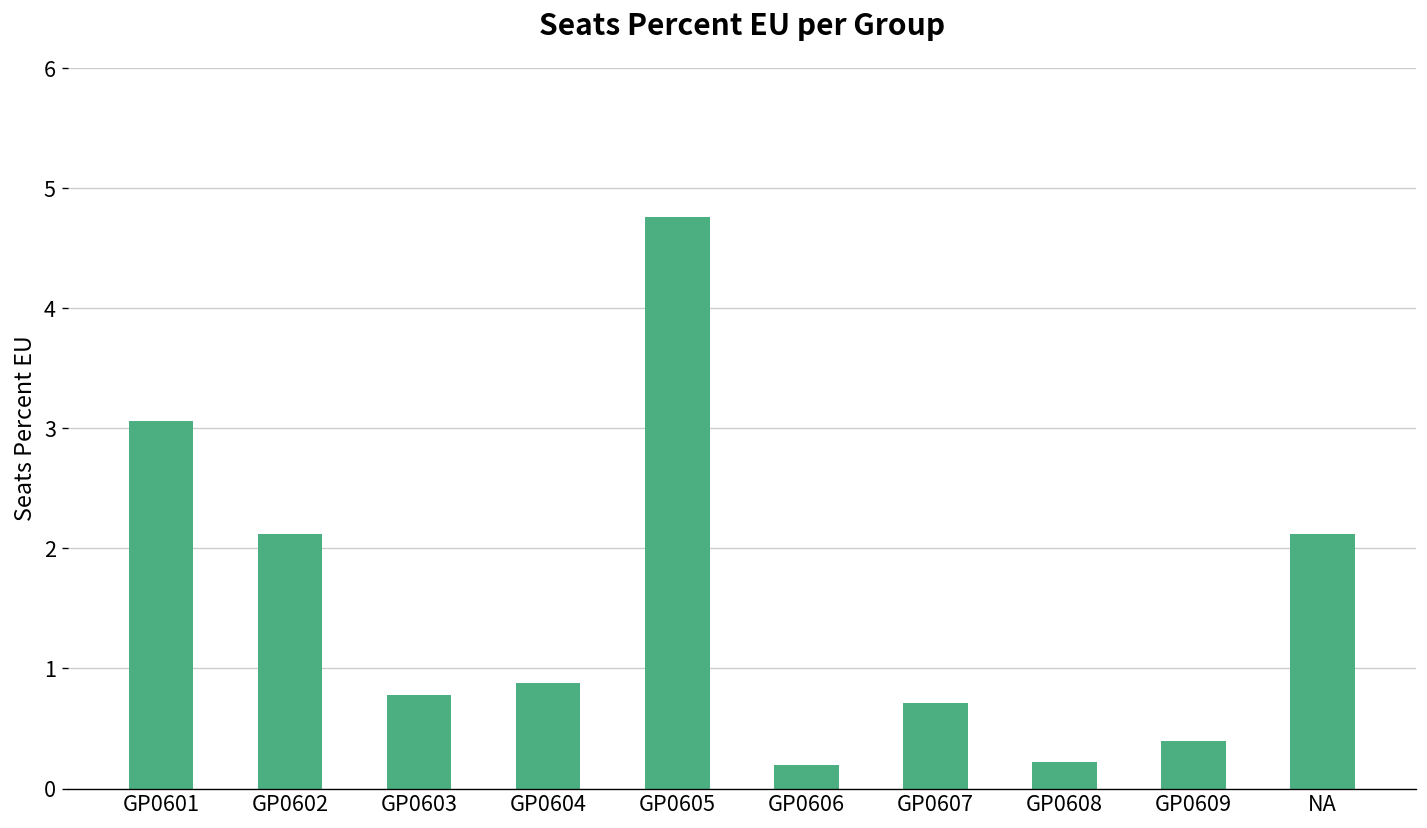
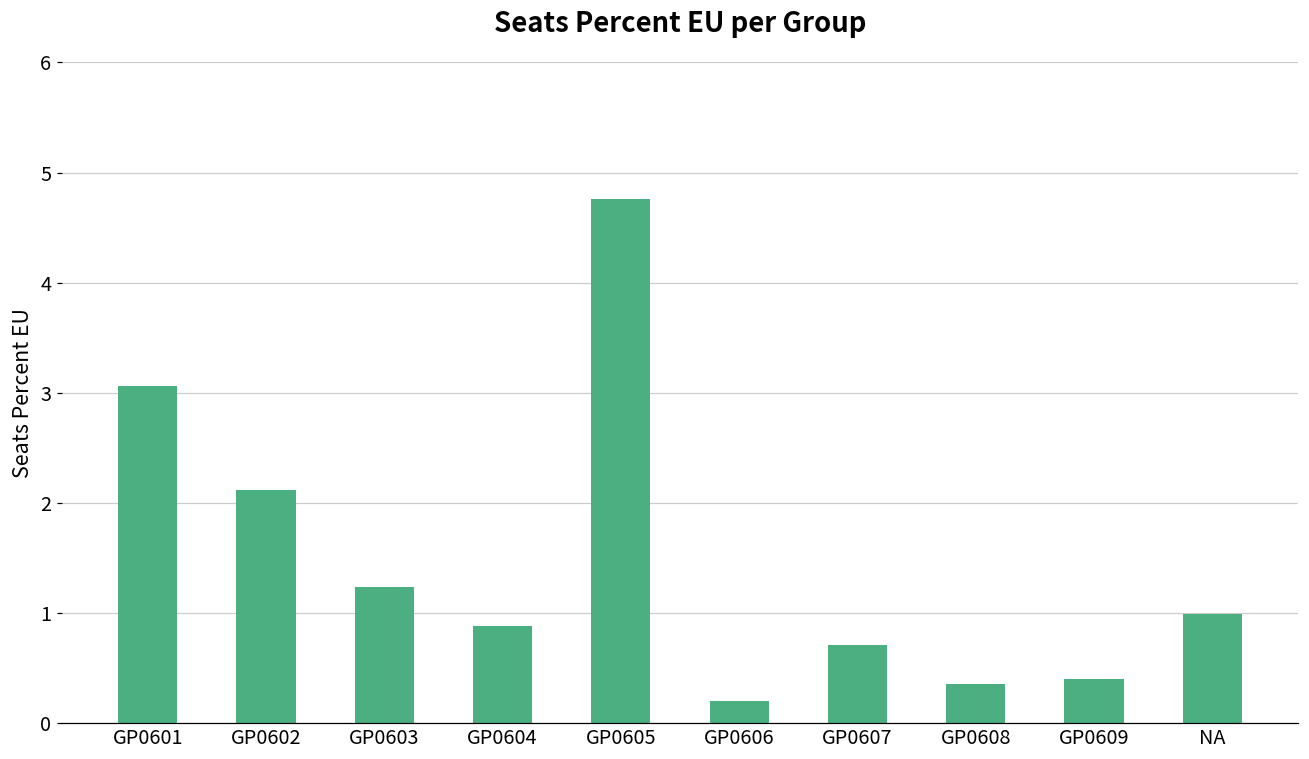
  {
    "GP0601": 3.06,
    "GP0602": 2.12,
-   "GP0603": 0.78,
+   "GP0603": 1.23,
    "GP0604": 0.88,
    "GP0605": 4.76,
    "GP0606": 0.20,
    "GP0607": 0.71,
-   "GP0608": 0.22,
+   "GP0608": 0.35,
    "GP0609": 0.40,
-   "NA": 2.12
+   "NA": 0.99
  }
